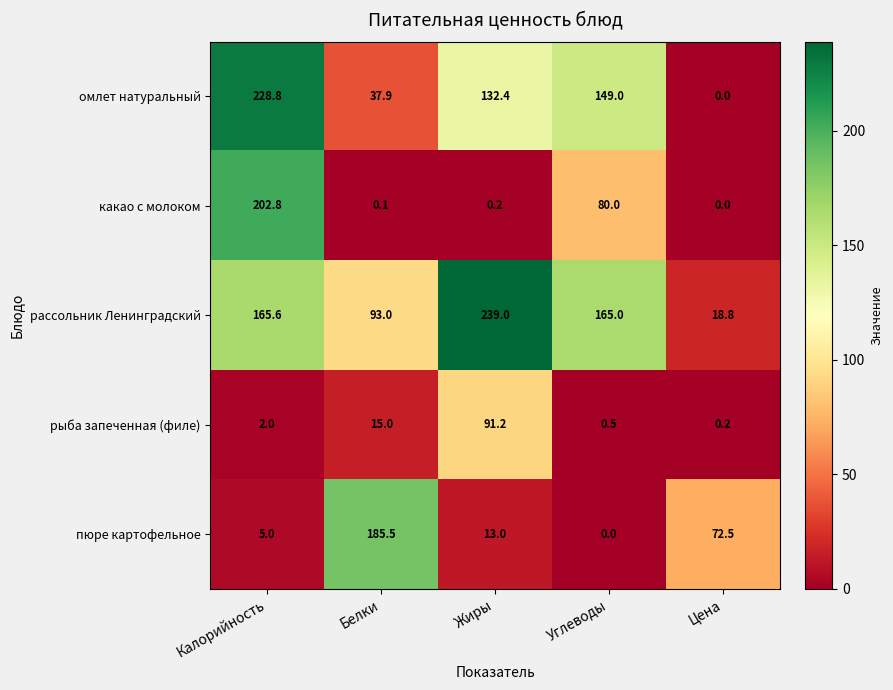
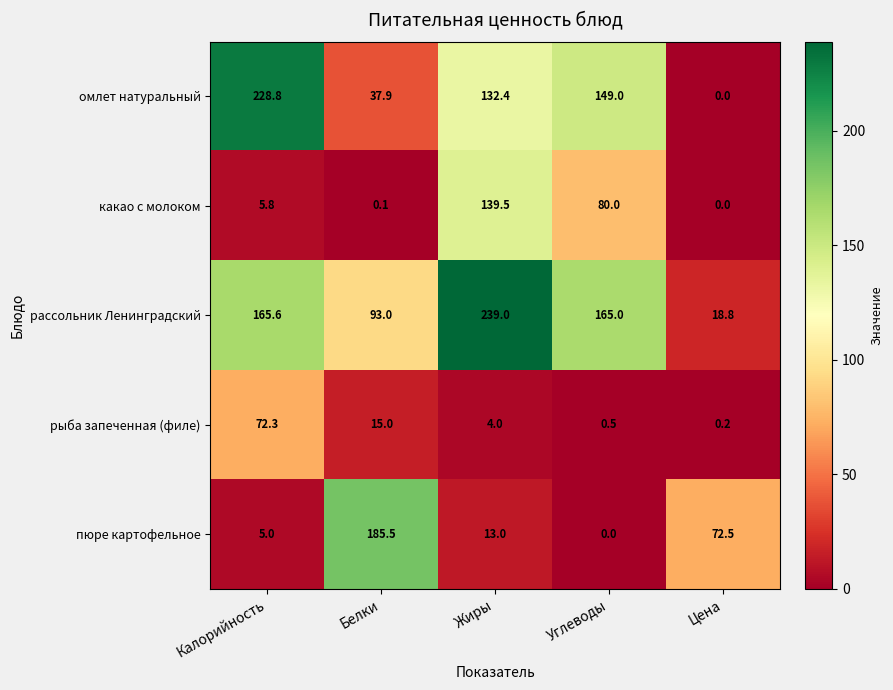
  {
    "омлет натуральный": {
      "Калорийность": 228.8,
      "Белки": 37.9,
      "Жиры": 132.4,
      "Углеводы": 149.0,
      "Цена": 0.0
    },
    "какао с молоком": {
-     "Калорийность": 202.8,
+     "Калорийность": 5.8,
      "Белки": 0.1,
-     "Жиры": 0.2,
+     "Жиры": 139.5,
      "Углеводы": 80.0,
      "Цена": 0.0
    },
    "рассольник Ленинградский": {
      "Калорийность": 165.6,
      "Белки": 93.0,
      "Жиры": 239.0,
      "Углеводы": 165.0,
      "Цена": 18.8
    },
    "рыба запеченная (филе)": {
-     "Калорийность": 2.0,
+     "Калорийность": 72.3,
      "Белки": 15.0,
-     "Жиры": 91.2,
+     "Жиры": 4.0,
      "Углеводы": 0.5,
      "Цена": 0.2
    },
    "пюре картофельное": {
      "Калорийность": 5.0,
      "Белки": 185.5,
      "Жиры": 13.0,
      "Углеводы": 0.0,
      "Цена": 72.5
    }
  }
